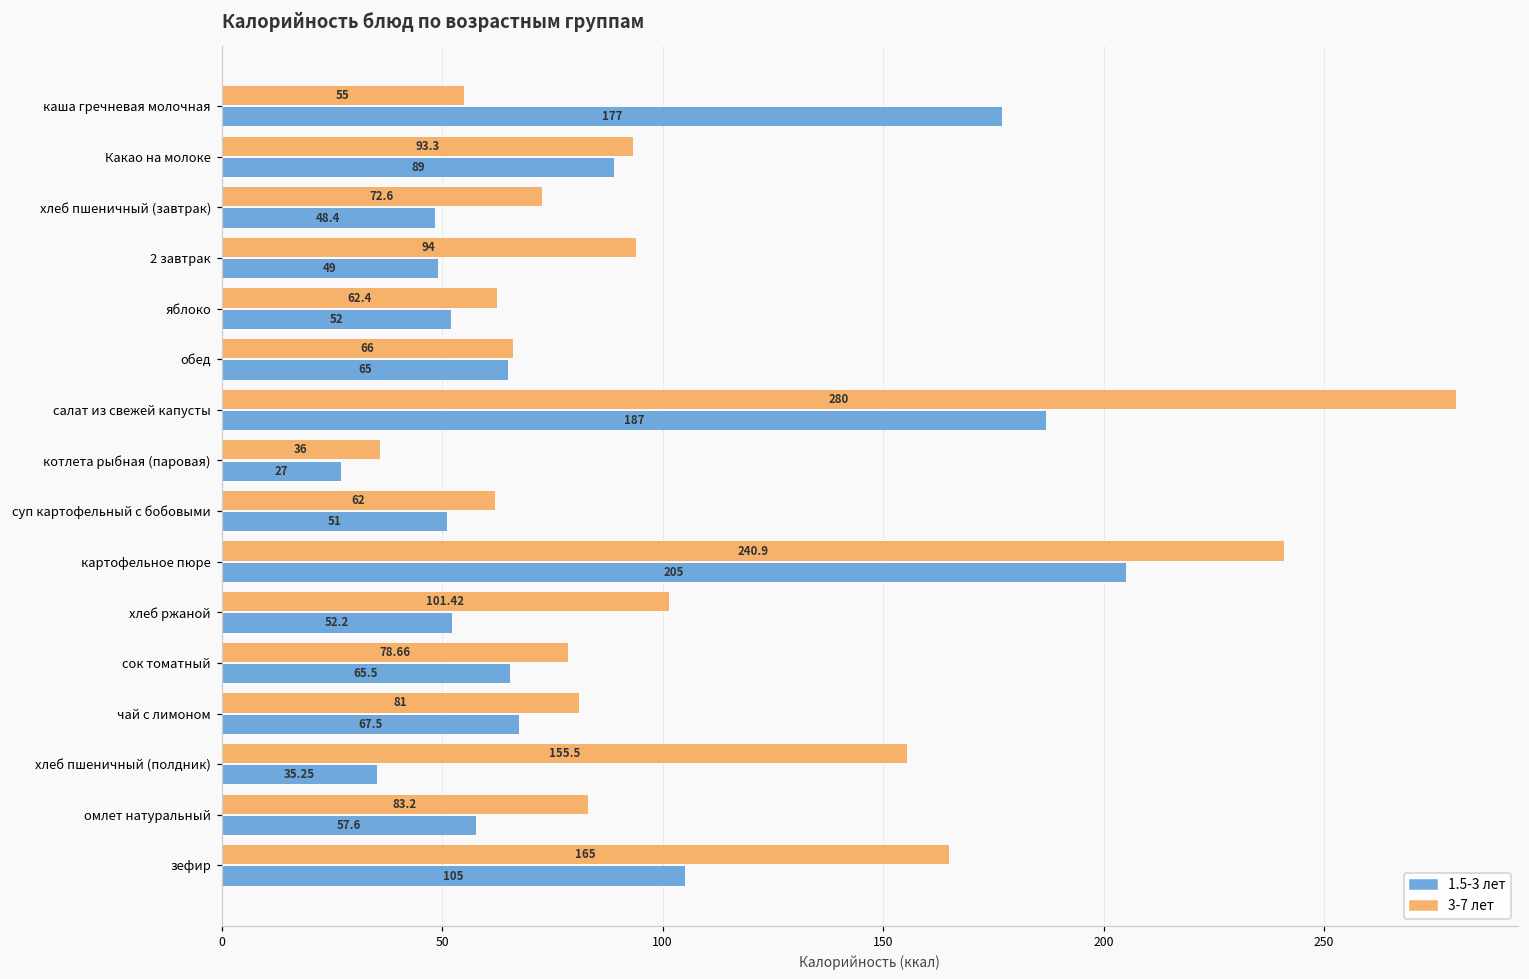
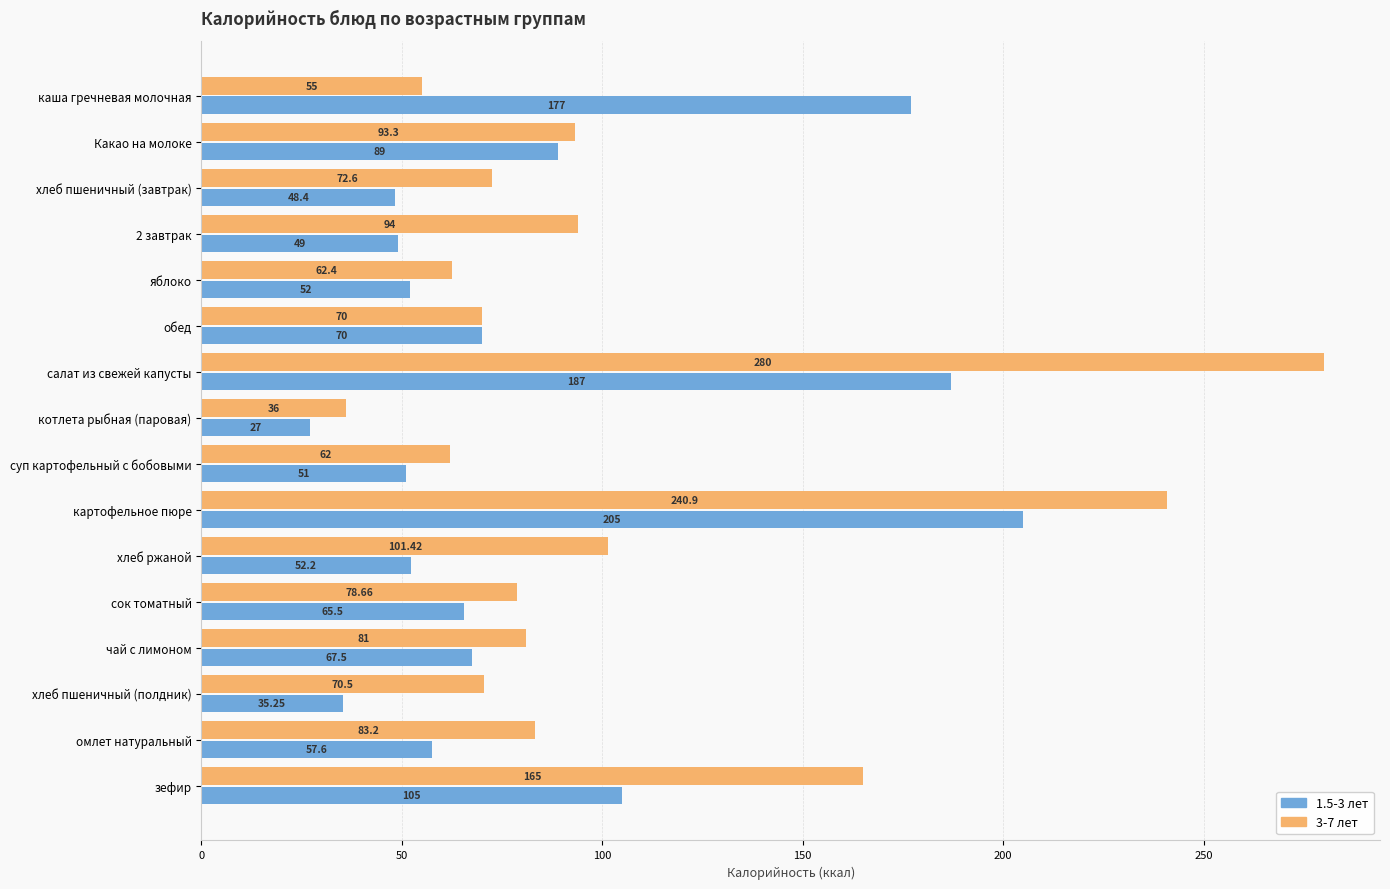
  {
    "1.5-3 лет": {
      "каша гречневая молочная": 177,
      "Какао на молоке": 89,
      "хлеб пшеничный (завтрак)": 48.4,
      "2 завтрак": 49,
      "яблоко": 52,
-     "обед": 65,
+     "обед": 70,
      "салат из свежей капусты": 187,
      "котлета рыбная (паровая)": 27,
      "суп картофельный с бобовыми": 51,
      "картофельное пюре": 205,
      "хлеб ржаной": 52.2,
      "сок томатный": 65.5,
      "чай с лимоном": 67.5,
      "хлеб пшеничный (полдник)": 35.25,
      "омлет натуральный": 57.6,
      "зефир": 105
    },
    "3-7 лет": {
      "каша гречневая молочная": 55,
      "Какао на молоке": 93.3,
      "хлеб пшеничный (завтрак)": 72.6,
      "2 завтрак": 94,
      "яблоко": 62.4,
-     "обед": 66,
+     "обед": 70,
      "салат из свежей капусты": 280,
      "котлета рыбная (паровая)": 36,
      "суп картофельный с бобовыми": 62,
      "картофельное пюре": 240.9,
      "хлеб ржаной": 101.42,
      "сок томатный": 78.66,
      "чай с лимоном": 81,
-     "хлеб пшеничный (полдник)": 155.5,
+     "хлеб пшеничный (полдник)": 70.5,
      "омлет натуральный": 83.2,
      "зефир": 165
    }
  }
